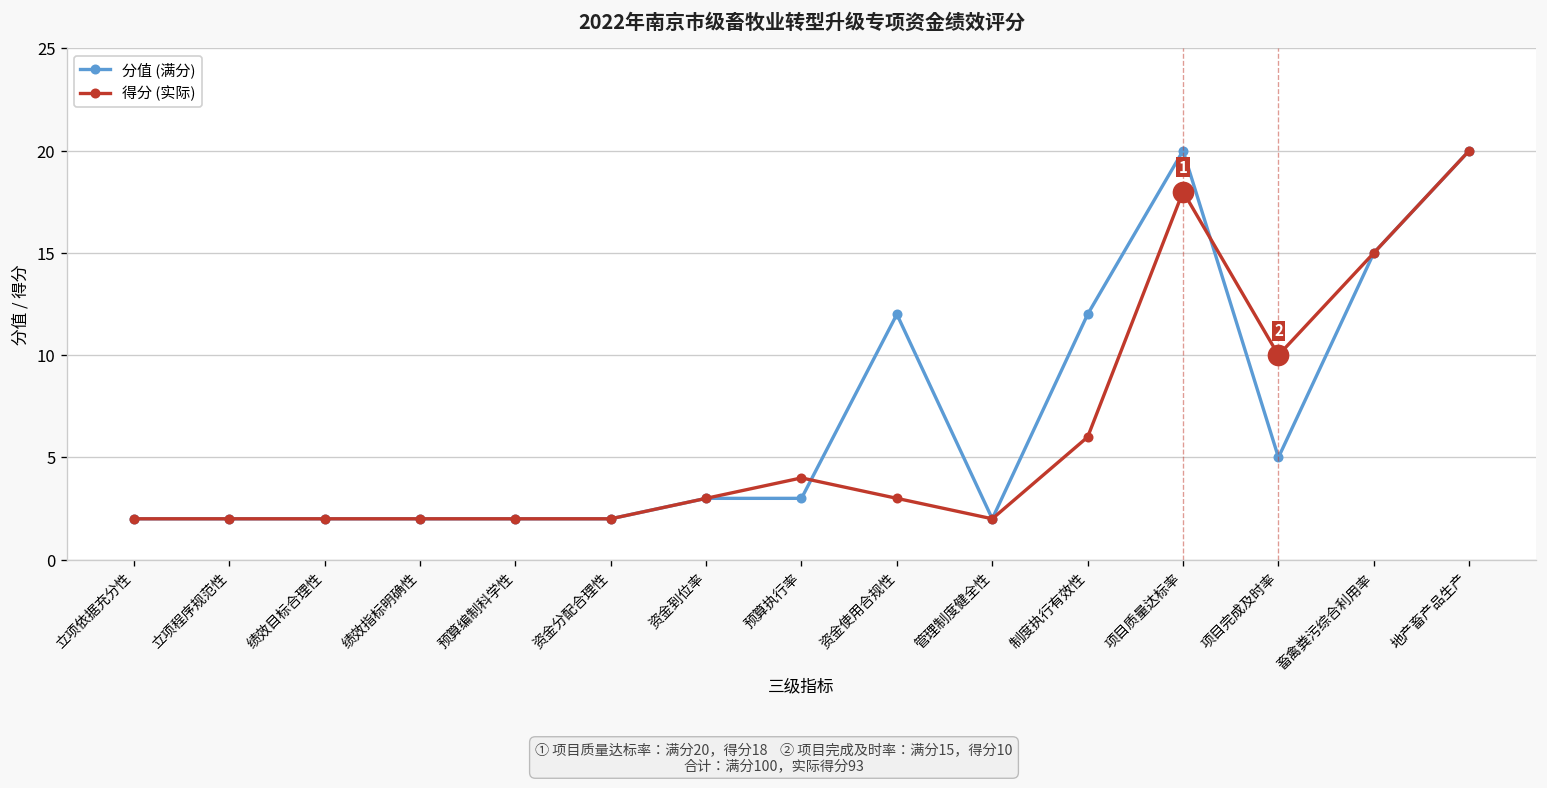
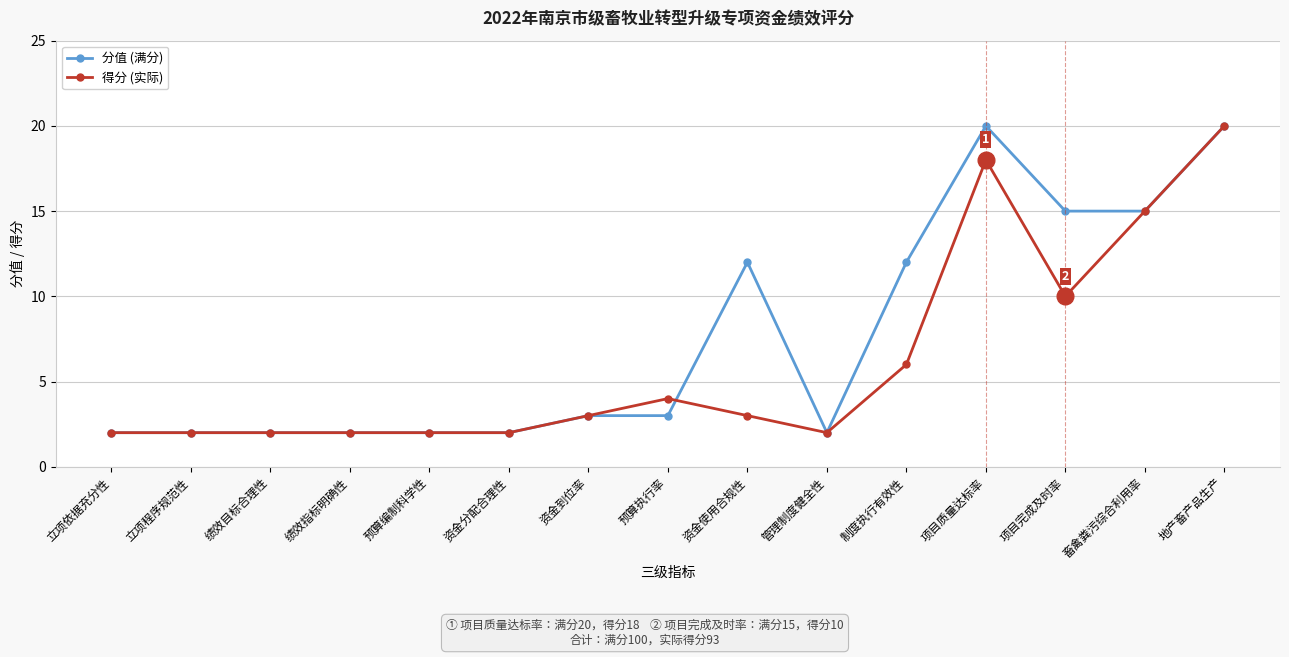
  {
    "分值 (满分)": {
      "预算执行率": 3,
      "资金使用合规性": 12,
      "制度执行有效性": 12,
-     "项目完成及时率": 5
+     "项目完成及时率": 15
    }
  }
